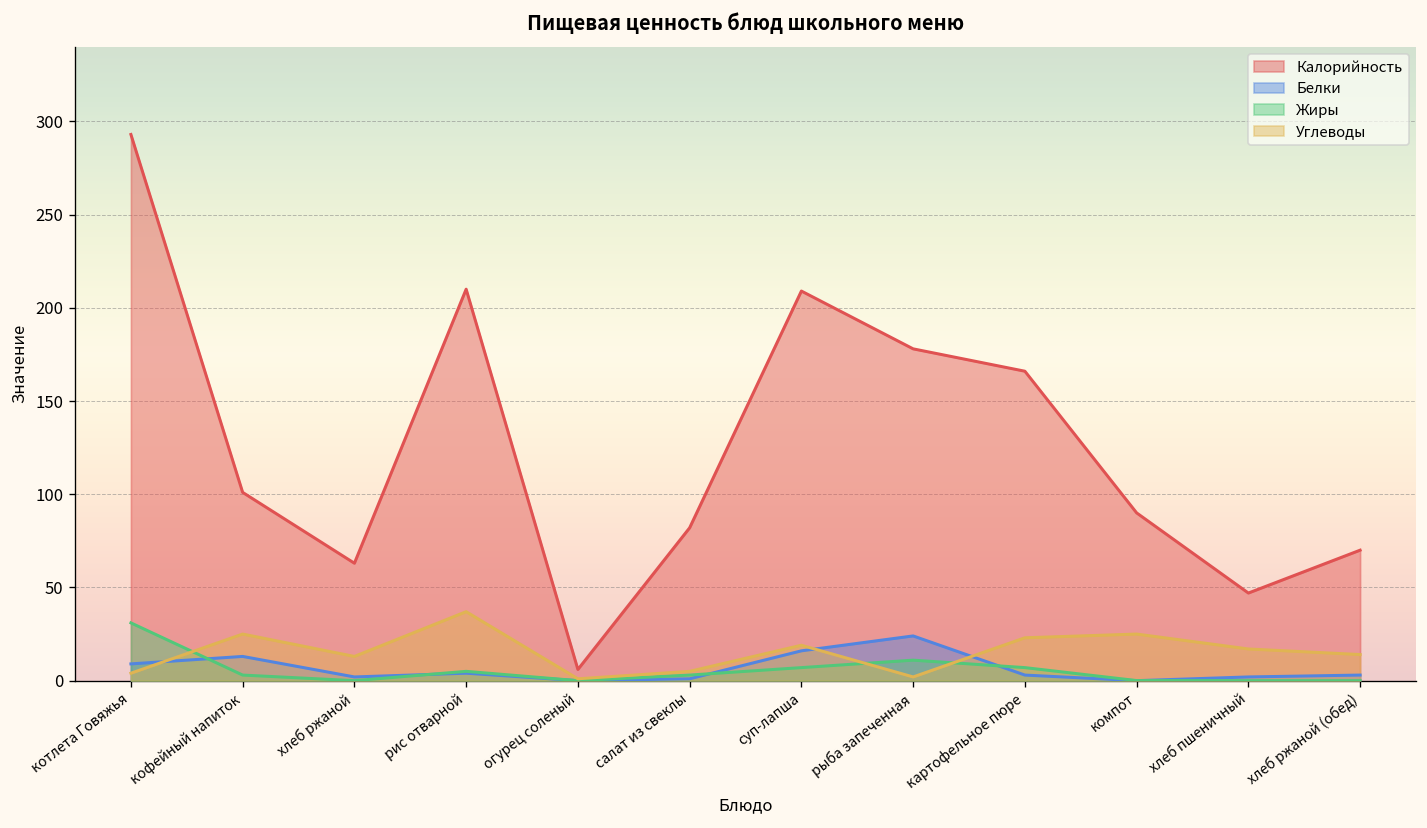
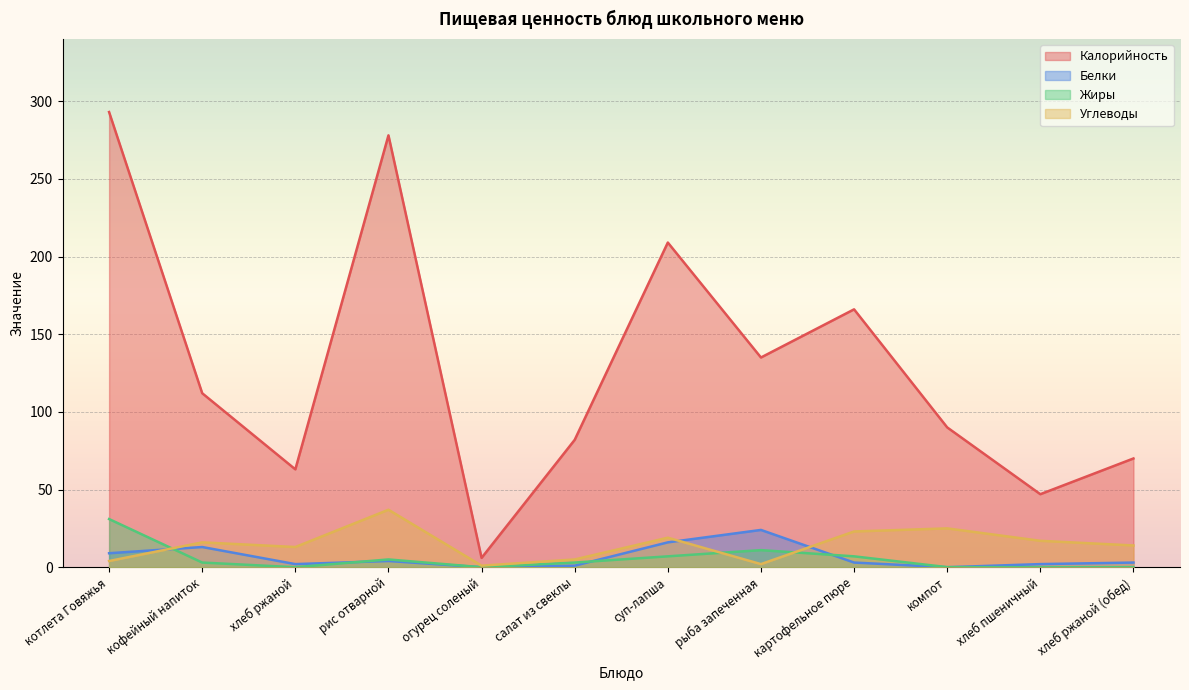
  {
    "Калорийность": {
      "котлета Говяжья": 293,
-     "кофейный напиток": 101,
+     "кофейный напиток": 112,
      "хлеб ржаной": 63,
-     "рис отварной": 210,
+     "рис отварной": 278,
      "огурец соленый": 6,
      "салат из свеклы": 82,
      "суп-лапша": 209,
-     "рыба запеченная": 178,
+     "рыба запеченная": 135,
      "картофельное пюре": 166,
      "компот": 90,
      "хлеб пшеничный": 47,
      "хлеб ржаной (обед)": 70
    },
    "Белки": {
      "котлета Говяжья": 9,
      "кофейный напиток": 13,
      "хлеб ржаной": 2,
      "салат из свеклы": 1,
      "суп-лапша": 16,
      "рыба запеченная": 24,
      "картофельное пюре": 3,
      "хлеб пшеничный": 2,
      "хлеб ржаной (обед)": 3
    },
    "Жиры": {
      "котлета Говяжья": 31,
      "кофейный напиток": 3,
      "хлеб ржаной": 0,
      "салат из свеклы": 3,
      "суп-лапша": 7,
      "рыба запеченная": 11,
      "картофельное пюре": 7,
      "хлеб пшеничный": 0,
      "хлеб ржаной (обед)": 0
    },
    "Углеводы": {
      "котлета Говяжья": 4,
-     "кофейный напиток": 25,
+     "кофейный напиток": 16,
      "хлеб ржаной": 13,
      "рис отварной": 37,
      "салат из свеклы": 5,
      "суп-лапша": 19,
      "рыба запеченная": 2,
      "картофельное пюре": 23,
      "компот": 25,
      "хлеб пшеничный": 17,
      "хлеб ржаной (обед)": 14
    }
  }
